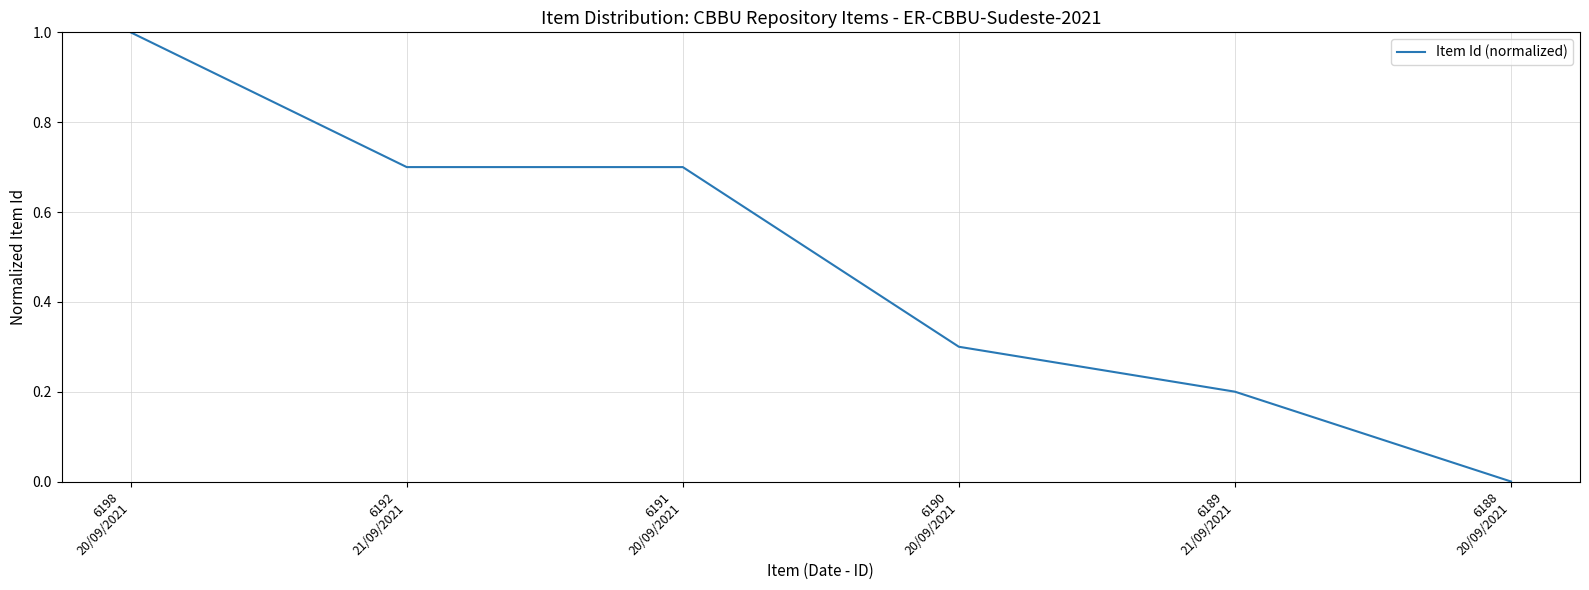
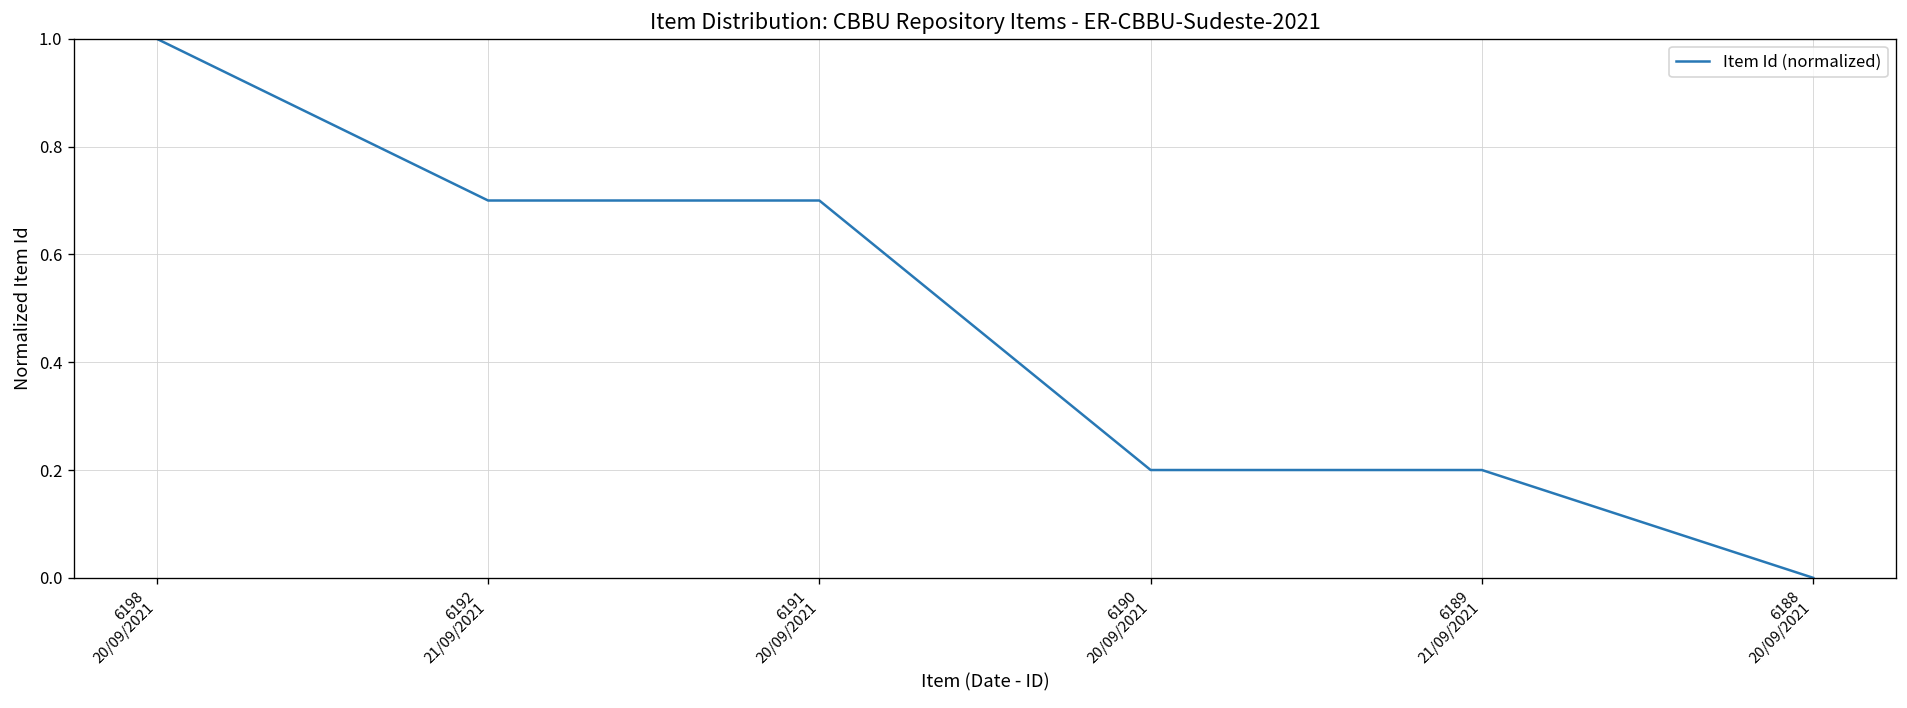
  {
    "6198 20/09/2021": 1.00,
    "6192 21/09/2021": 0.70,
    "6191 20/09/2021": 0.70,
-   "6190 20/09/2021": 0.30,
+   "6190 20/09/2021": 0.20,
    "6189 21/09/2021": 0.20,
    "6188 20/09/2021": 0.00
  }
